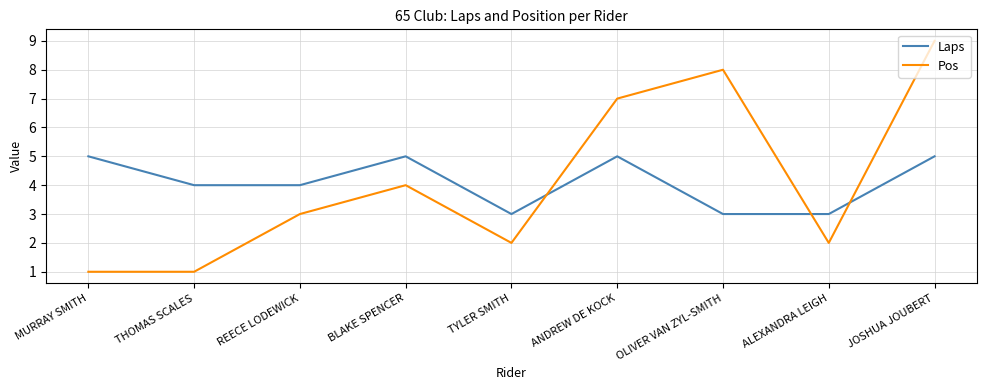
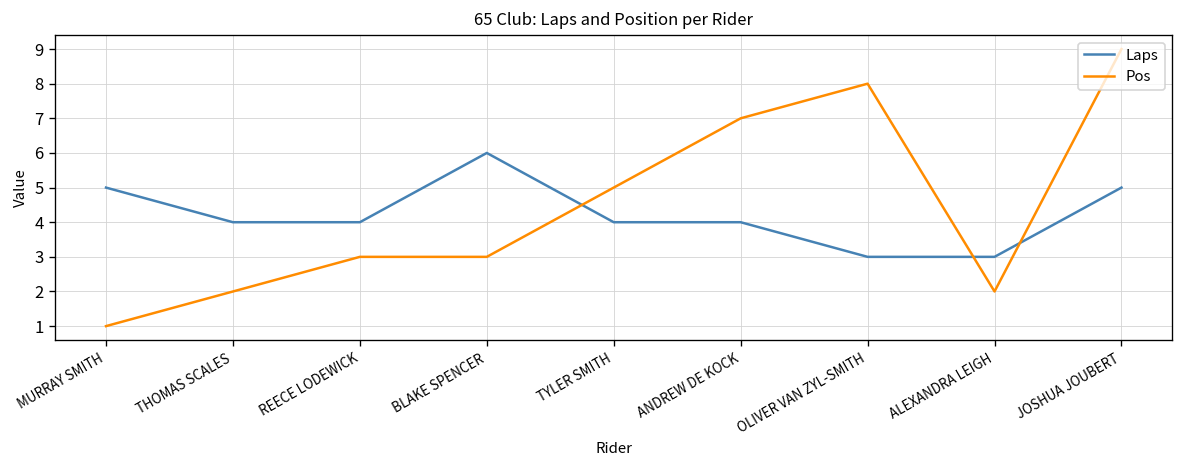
  {
    "Laps": {
      "MURRAY SMITH": 5,
      "THOMAS SCALES": 4,
      "REECE LODEWICK": 4,
-     "BLAKE SPENCER": 5,
-     "TYLER SMITH": 3,
-     "ANDREW DE KOCK": 5,
+     "BLAKE SPENCER": 6,
+     "TYLER SMITH": 4,
+     "ANDREW DE KOCK": 4,
      "OLIVER VAN ZYL-SMITH": 3,
      "ALEXANDRA LEIGH": 3,
      "JOSHUA JOUBERT": 5
    },
    "Pos": {
      "MURRAY SMITH": 1,
-     "THOMAS SCALES": 1,
+     "THOMAS SCALES": 2,
      "REECE LODEWICK": 3,
-     "BLAKE SPENCER": 4,
-     "TYLER SMITH": 2,
+     "BLAKE SPENCER": 3,
+     "TYLER SMITH": 5,
      "ANDREW DE KOCK": 7,
      "OLIVER VAN ZYL-SMITH": 8,
      "ALEXANDRA LEIGH": 2
    }
  }
